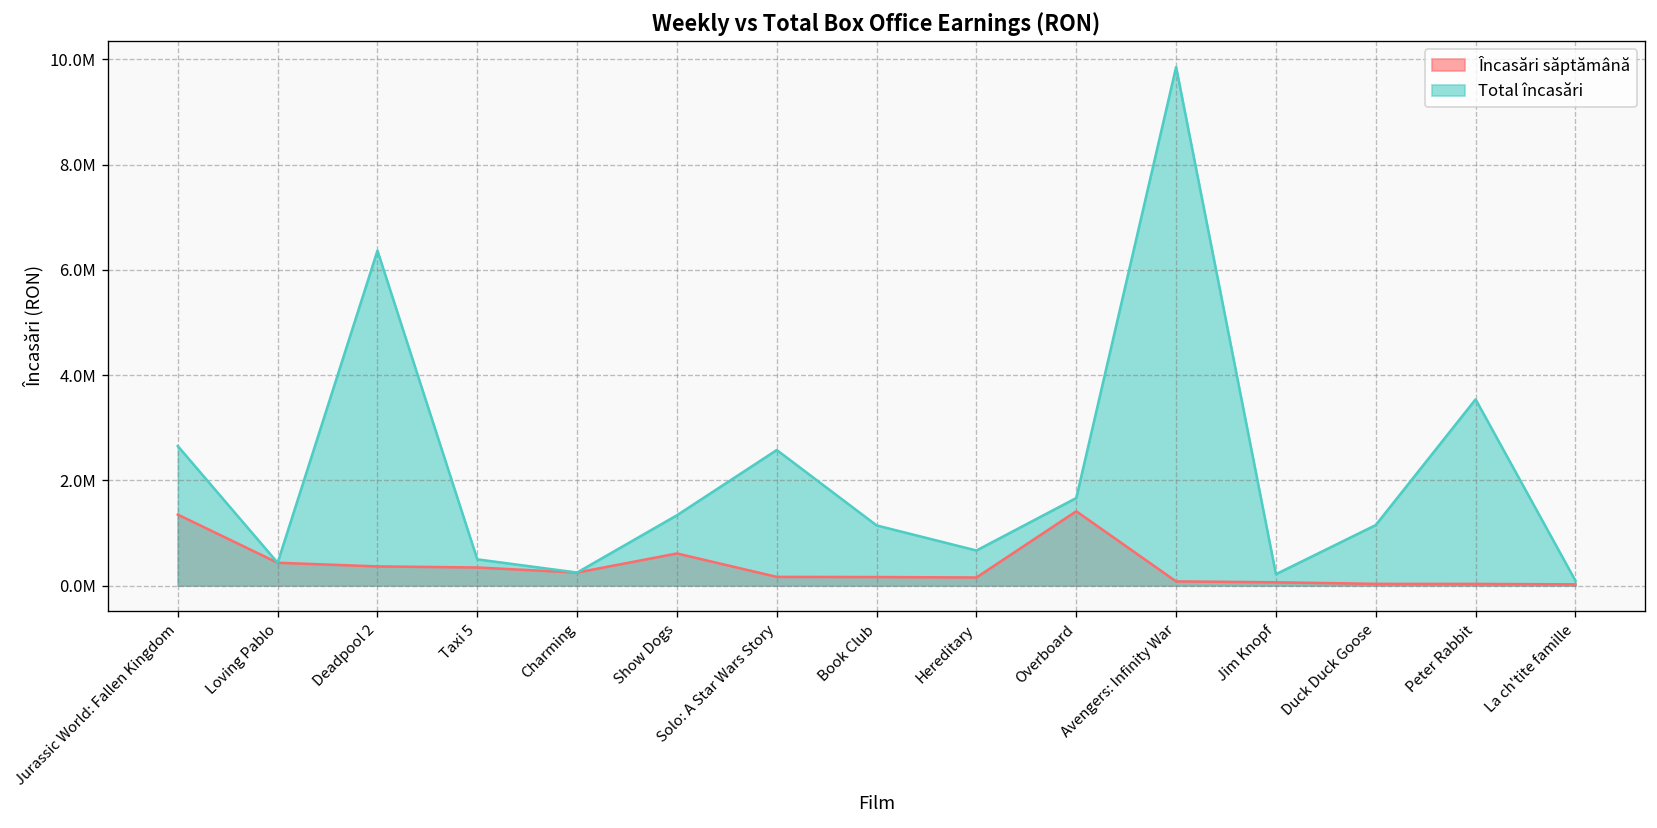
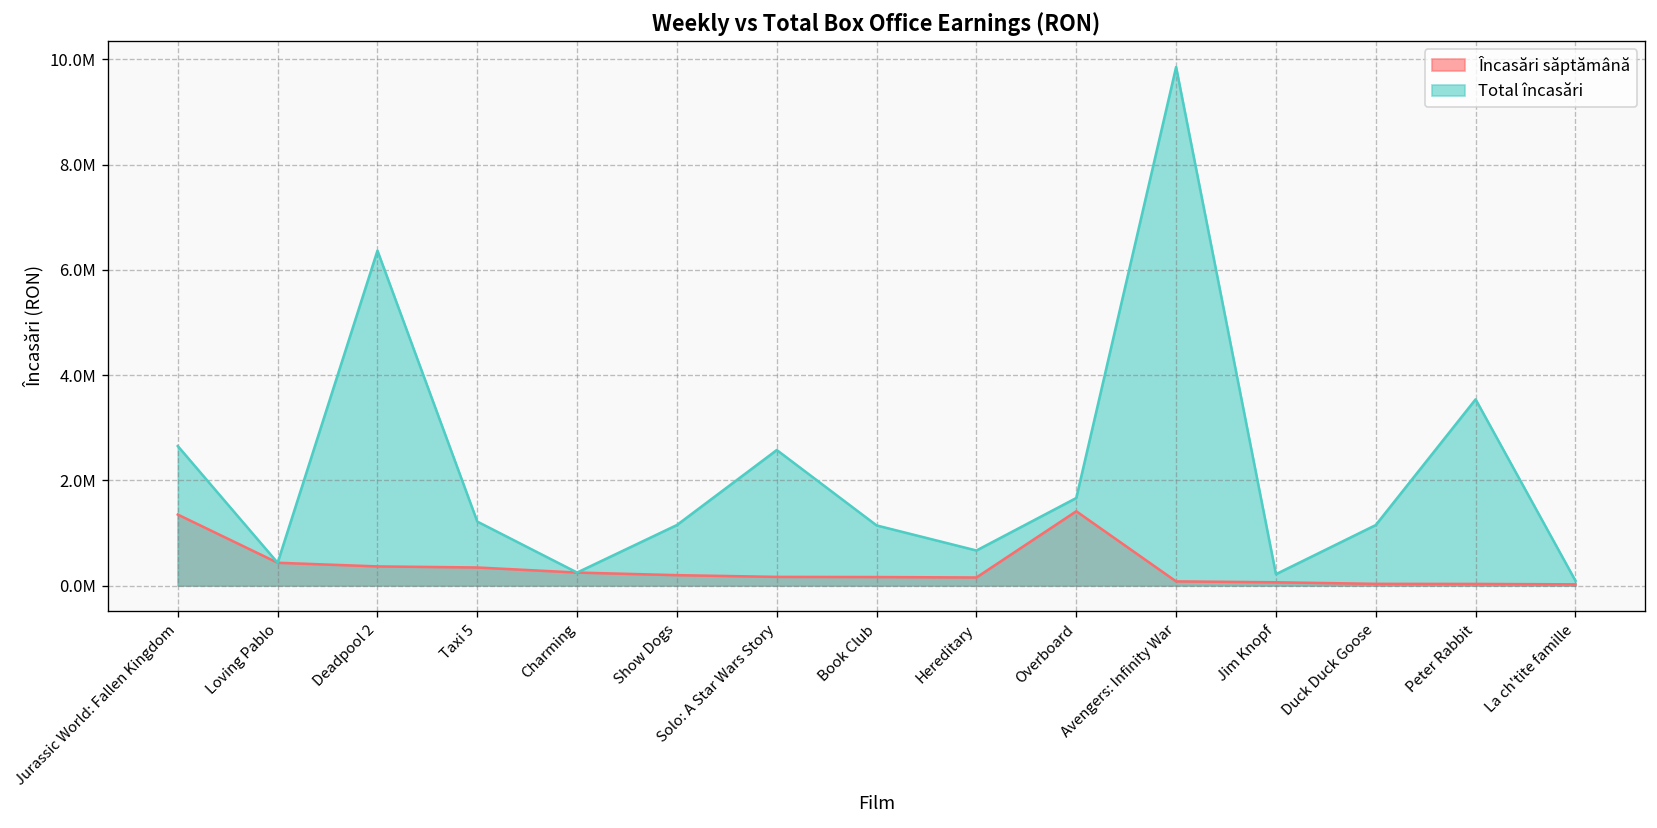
  {
    "Încasări săptămână": {
      "Jurassic World: Fallen Kingdom": 1300000,
      "Deadpool 2": 400000,
      "Taxi 5": 300000,
-     "Show Dogs": 600000,
+     "Show Dogs": 200000,
      "Solo: A Star Wars Story": 200000,
      "Book Club": 200000,
      "Hereditary": 200000,
      "Overboard": 1400000,
      "Avengers: Infinity War": 100000,
      "Jim Knopf": 100000,
      "Duck Duck Goose": 0,
      "Peter Rabbit": 0,
      "La ch'tite famille": 0
    },
    "Total încasări": {
      "Jurassic World: Fallen Kingdom": 2700000,
      "Deadpool 2": 6400000,
-     "Taxi 5": 500000,
-     "Show Dogs": 1300000,
+     "Taxi 5": 1200000,
+     "Show Dogs": 1200000,
      "Solo: A Star Wars Story": 2600000,
      "Book Club": 1100000,
      "Hereditary": 700000,
      "Overboard": 1700000,
      "Avengers: Infinity War": 9900000,
      "Jim Knopf": 200000,
      "Duck Duck Goose": 1200000,
      "Peter Rabbit": 3500000,
      "La ch'tite famille": 100000
    }
  }
